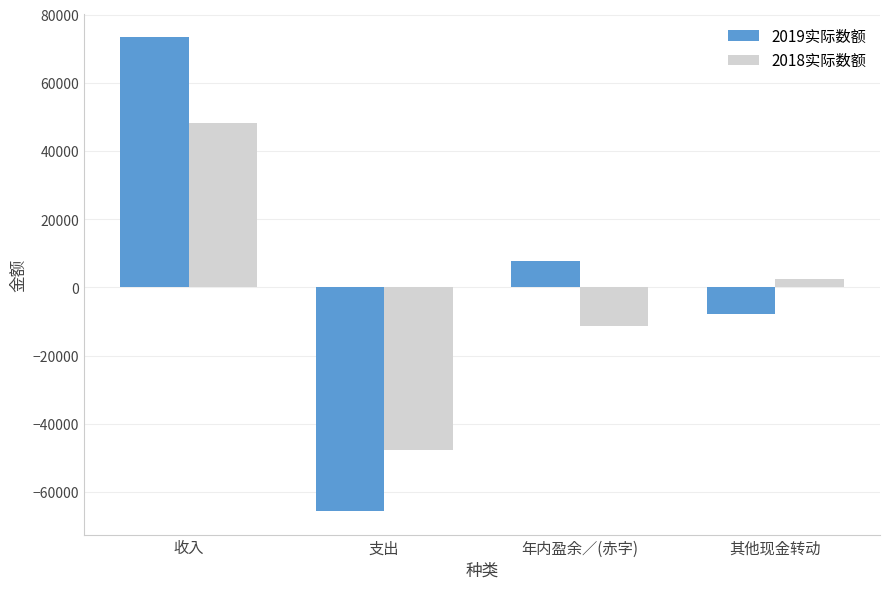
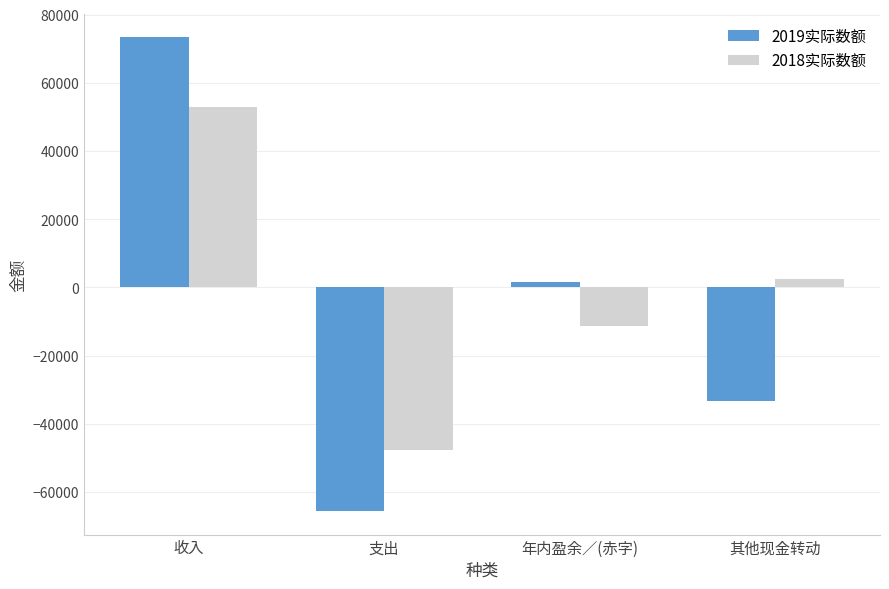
  {
    "2019实际数额": {
      "收入": 73000,
      "支出": -66000,
-     "年内盈余／(赤字)": 8000,
-     "其他现金转动": -8000
+     "年内盈余／(赤字)": 2000,
+     "其他现金转动": -33000
    },
    "2018实际数额": {
-     "收入": 48000,
+     "收入": 53000,
      "支出": -48000,
      "年内盈余／(赤字)": -11000,
      "其他现金转动": 2000
    }
  }
